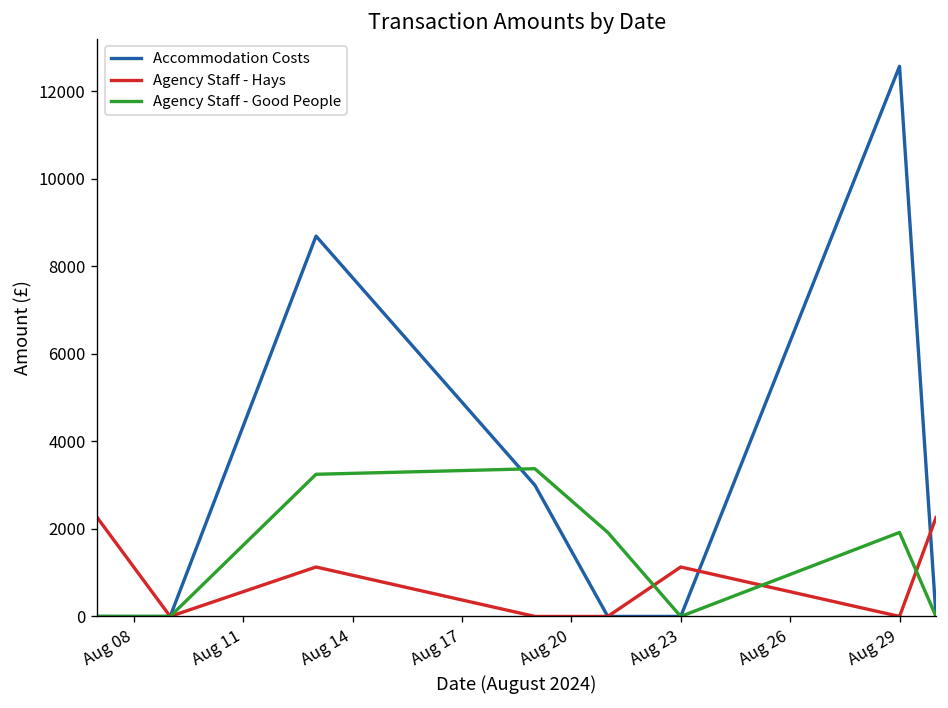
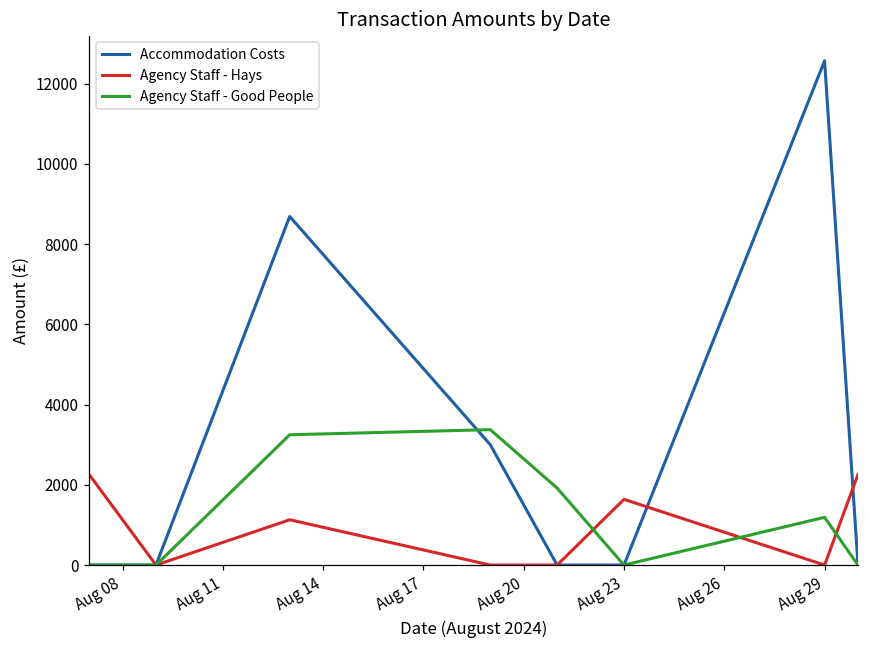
  {
    "Accommodation Costs": {
      "Aug 29": 12600
    },
    "Agency Staff - Hays": {
-     "Aug 23": 1100,
+     "Aug 23": 1600,
      "Aug 29": 0
    },
    "Agency Staff - Good People": {
-     "Aug 29": 1900
+     "Aug 29": 1200
    }
  }
